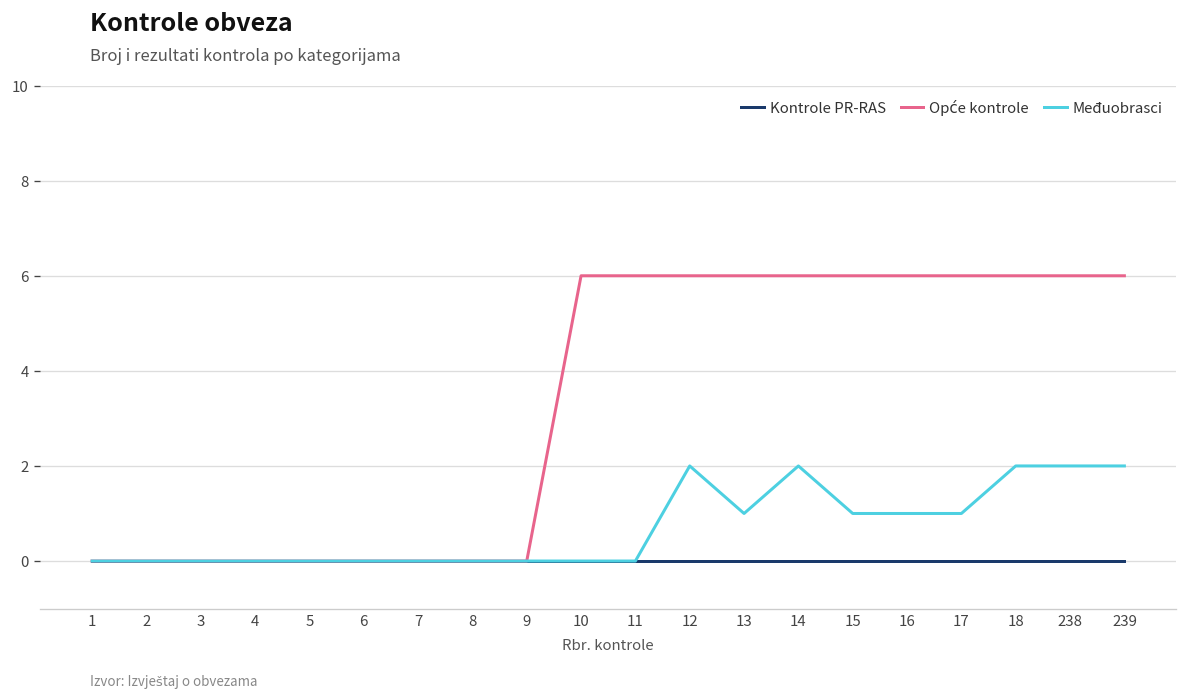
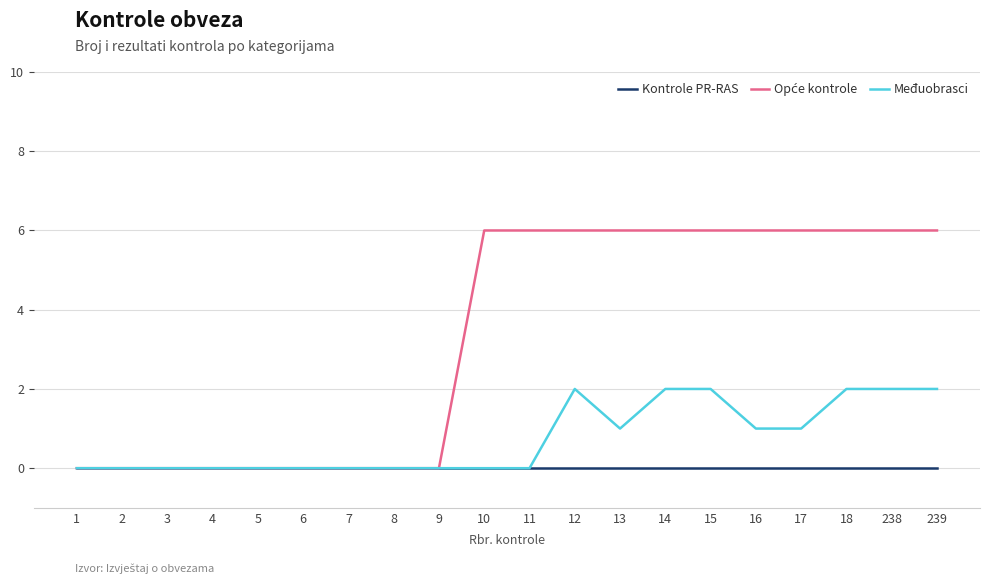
  {
    "Kontrole PR-RAS": {
      "12": 0,
      "13": 0,
      "14": 0,
      "15": 0,
      "16": 0,
      "17": 0,
      "18": 0,
      "238": 0,
      "239": 0
    },
    "Opće kontrole": {
      "10": 6,
      "11": 6,
      "12": 6,
      "13": 6,
      "14": 6,
      "15": 6,
      "16": 6,
      "17": 6,
      "18": 6,
      "238": 6,
      "239": 6
    },
    "Međuobrasci": {
      "12": 2,
      "13": 1,
      "14": 2,
-     "15": 1,
+     "15": 2,
      "16": 1,
      "17": 1,
      "18": 2,
      "238": 2,
      "239": 2
    }
  }
